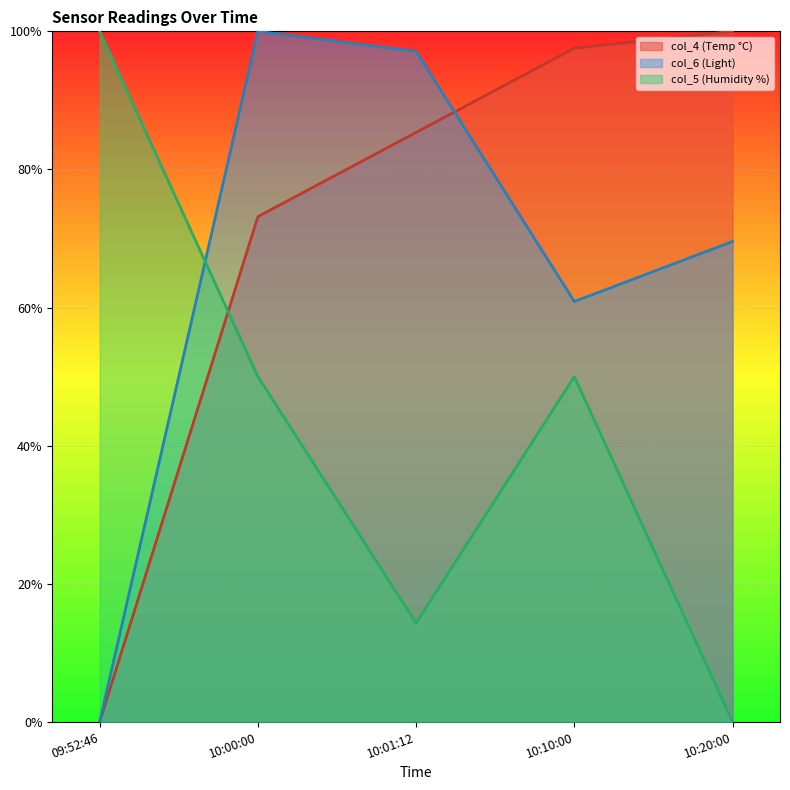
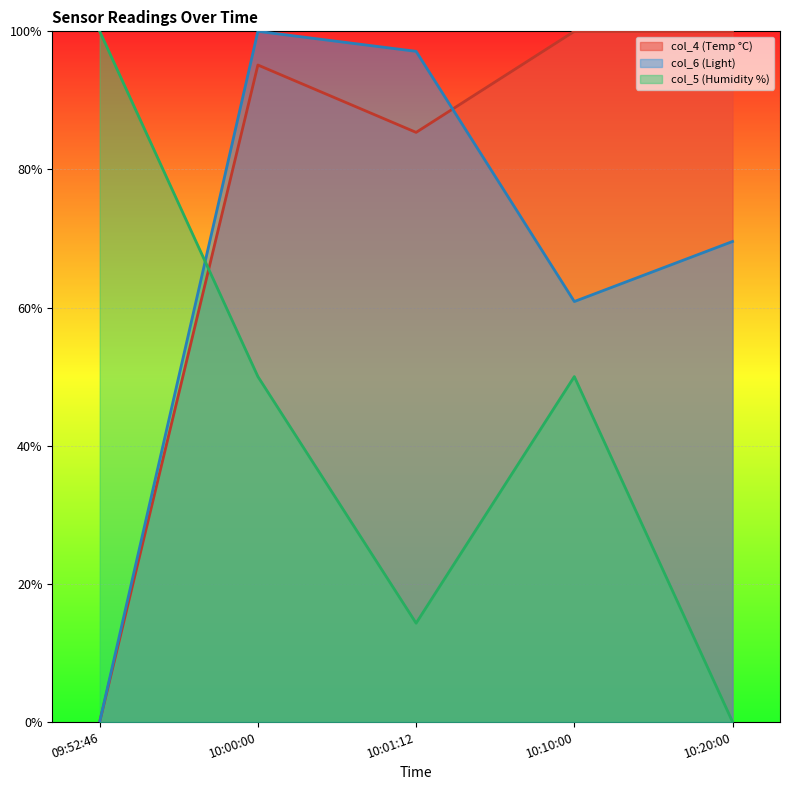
  {
    "col_4 (Temp °C)": {
-     "10:00:00": "73%",
+     "10:00:00": "95%",
      "10:01:12": "85%",
-     "10:10:00": "98%",
+     "10:10:00": "100%",
      "10:20:00": "100%"
    },
    "col_6 (Light)": {
      "10:00:00": "100%",
      "10:01:12": "97%",
      "10:10:00": "61%",
      "10:20:00": "70%"
    },
    "col_5 (Humidity %)": {
      "09:52:46": "100%",
      "10:00:00": "50%",
      "10:01:12": "14%",
      "10:10:00": "50%",
      "10:20:00": "0%"
    }
  }
